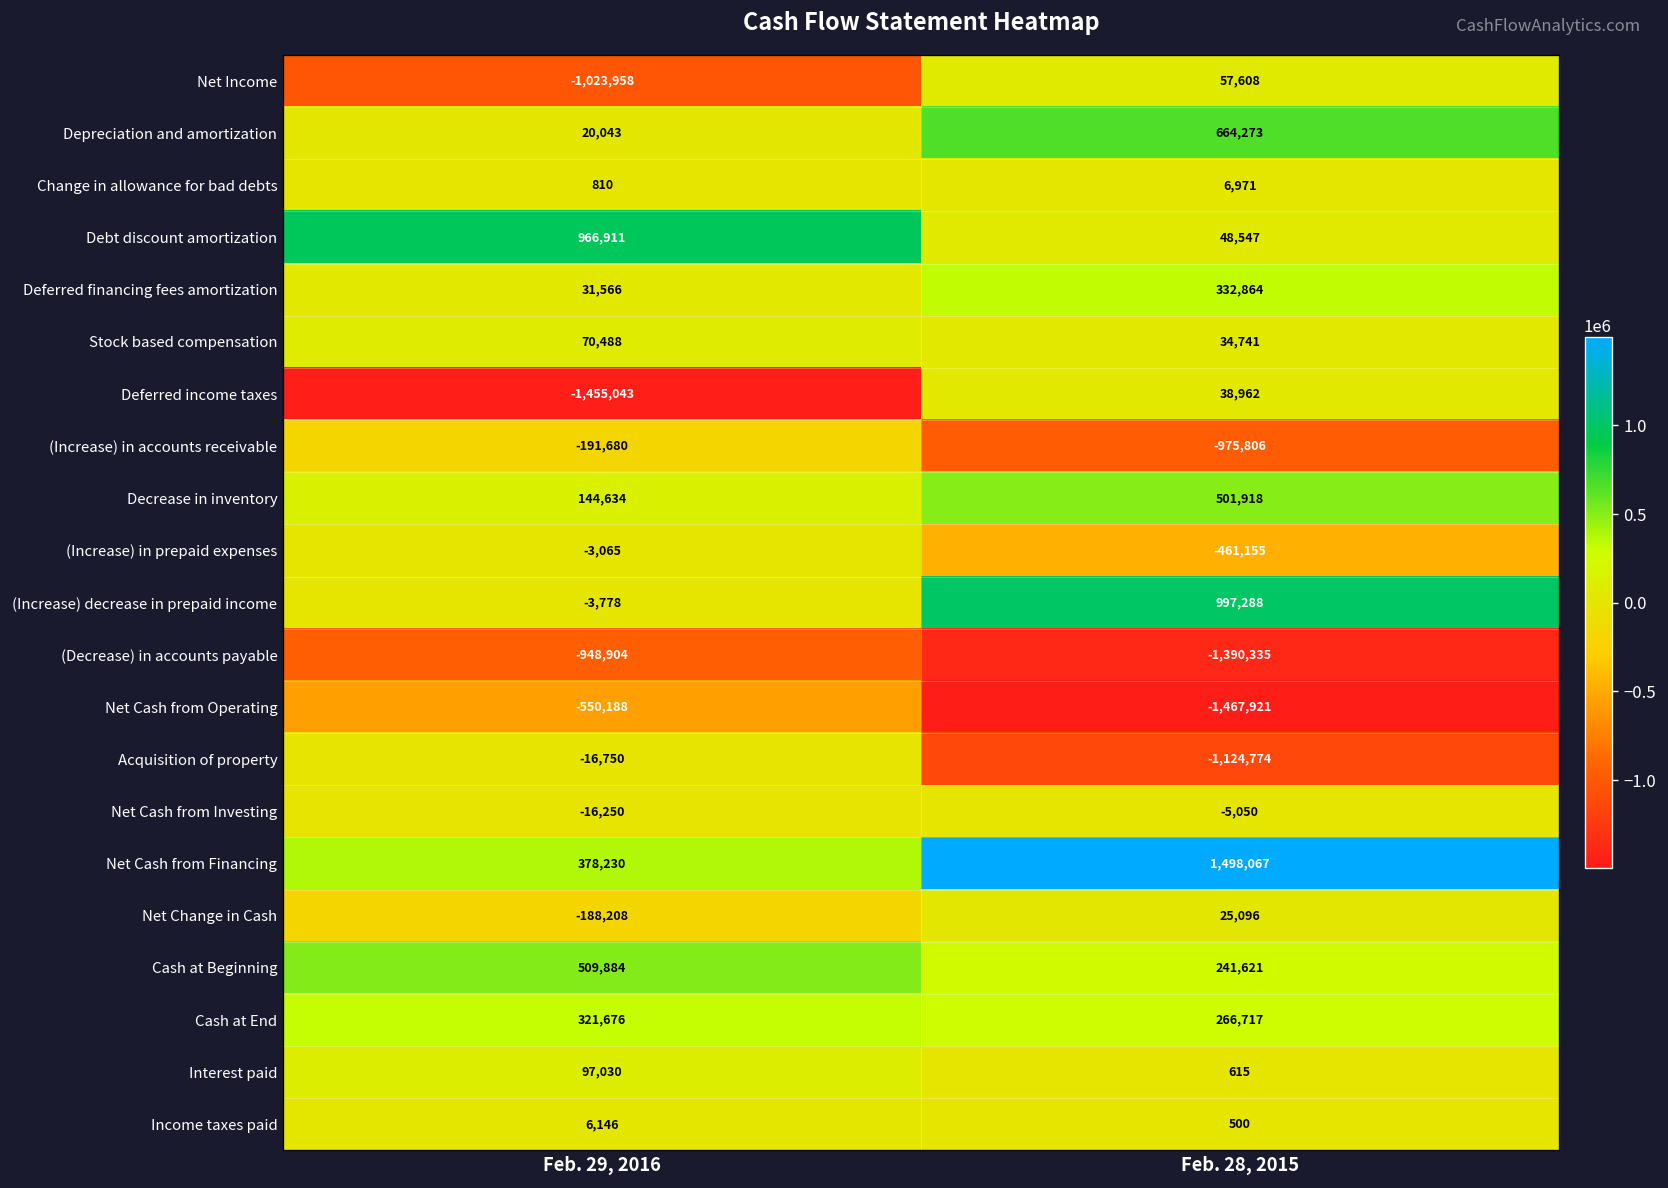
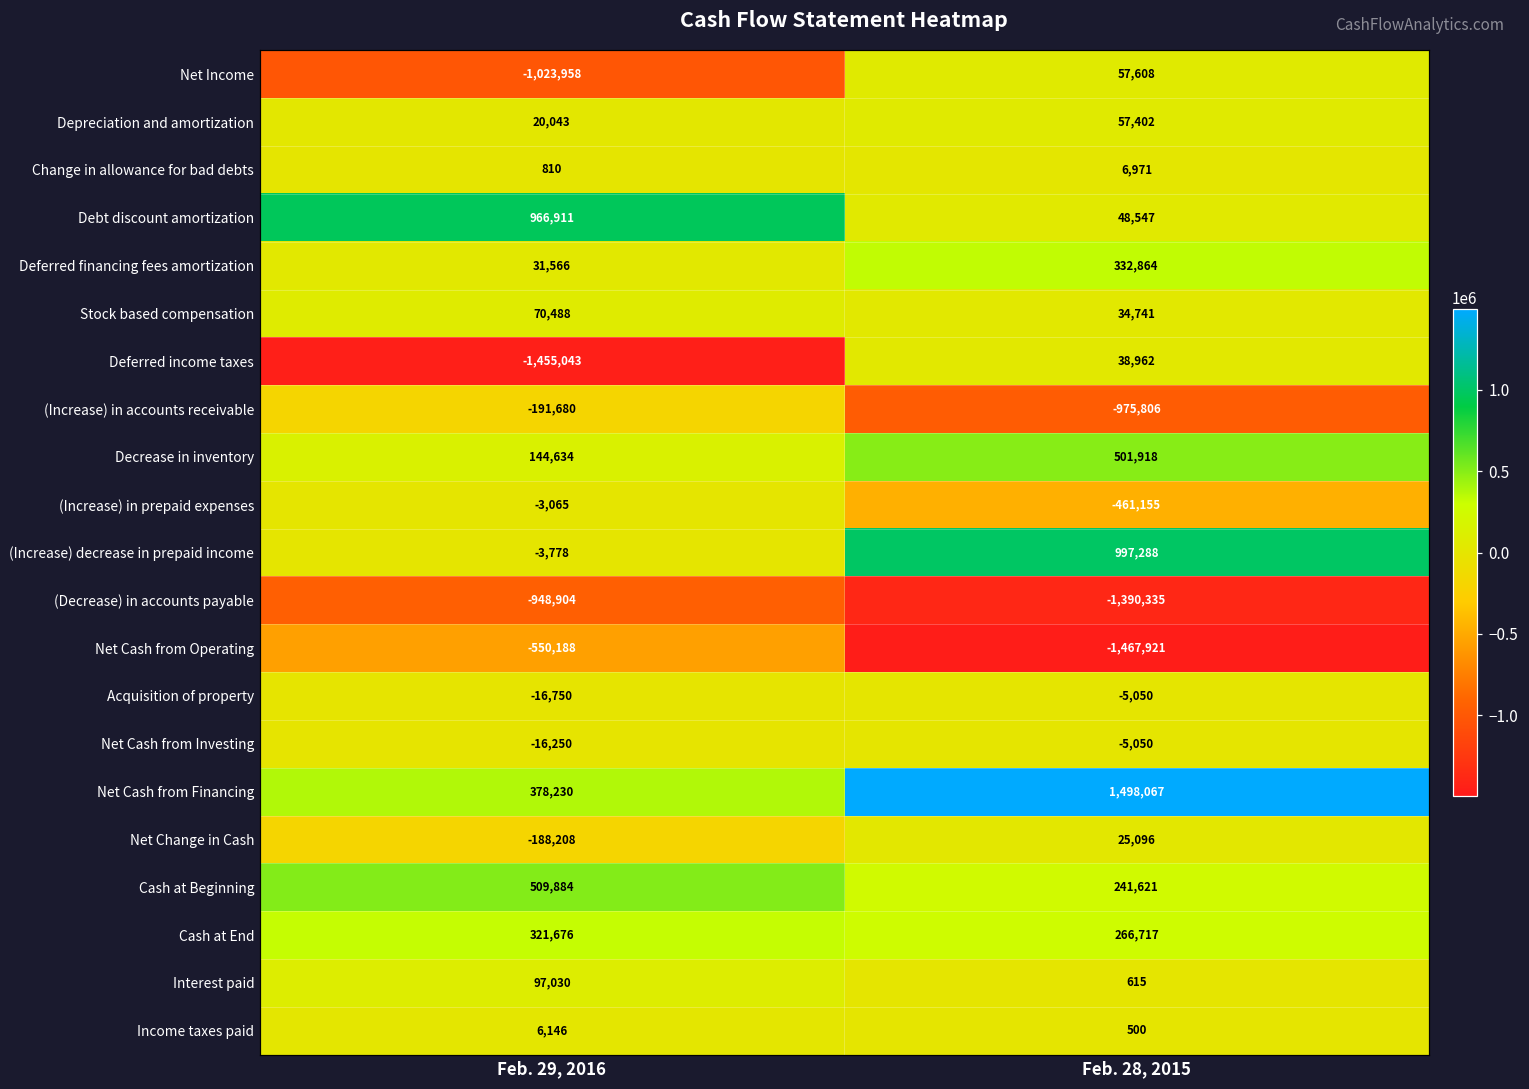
  {
    "Net Income": {
      "Feb. 29, 2016": "-1,023,958",
      "Feb. 28, 2015": "57,608"
    },
    "Depreciation and amortization": {
      "Feb. 29, 2016": "20,043",
-     "Feb. 28, 2015": "664,273"
+     "Feb. 28, 2015": "57,402"
    },
    "Change in allowance for bad debts": {
      "Feb. 29, 2016": "810",
      "Feb. 28, 2015": "6,971"
    },
    "Debt discount amortization": {
      "Feb. 29, 2016": "966,911",
      "Feb. 28, 2015": "48,547"
    },
    "Deferred financing fees amortization": {
      "Feb. 29, 2016": "31,566",
      "Feb. 28, 2015": "332,864"
    },
    "Stock based compensation": {
      "Feb. 29, 2016": "70,488",
      "Feb. 28, 2015": "34,741"
    },
    "Deferred income taxes": {
      "Feb. 29, 2016": "-1,455,043",
      "Feb. 28, 2015": "38,962"
    },
    "(Increase) in accounts receivable": {
      "Feb. 29, 2016": "-191,680",
      "Feb. 28, 2015": "-975,806"
    },
    "Decrease in inventory": {
      "Feb. 29, 2016": "144,634",
      "Feb. 28, 2015": "501,918"
    },
    "(Increase) in prepaid expenses": {
      "Feb. 29, 2016": "-3,065",
      "Feb. 28, 2015": "-461,155"
    },
    "(Increase) decrease in prepaid income": {
      "Feb. 29, 2016": "-3,778",
      "Feb. 28, 2015": "997,288"
    },
    "(Decrease) in accounts payable": {
      "Feb. 29, 2016": "-948,904",
      "Feb. 28, 2015": "-1,390,335"
    },
    "Net Cash from Operating": {
      "Feb. 29, 2016": "-550,188",
      "Feb. 28, 2015": "-1,467,921"
    },
    "Acquisition of property": {
      "Feb. 29, 2016": "-16,750",
-     "Feb. 28, 2015": "-1,124,774"
+     "Feb. 28, 2015": "-5,050"
    },
    "Net Cash from Investing": {
      "Feb. 29, 2016": "-16,250",
      "Feb. 28, 2015": "-5,050"
    },
    "Net Cash from Financing": {
      "Feb. 29, 2016": "378,230",
      "Feb. 28, 2015": "1,498,067"
    },
    "Net Change in Cash": {
      "Feb. 29, 2016": "-188,208",
      "Feb. 28, 2015": "25,096"
    },
    "Cash at Beginning": {
      "Feb. 29, 2016": "509,884",
      "Feb. 28, 2015": "241,621"
    },
    "Cash at End": {
      "Feb. 29, 2016": "321,676",
      "Feb. 28, 2015": "266,717"
    },
    "Interest paid": {
      "Feb. 29, 2016": "97,030",
      "Feb. 28, 2015": "615"
    },
    "Income taxes paid": {
      "Feb. 29, 2016": "6,146",
      "Feb. 28, 2015": "500"
    }
  }
